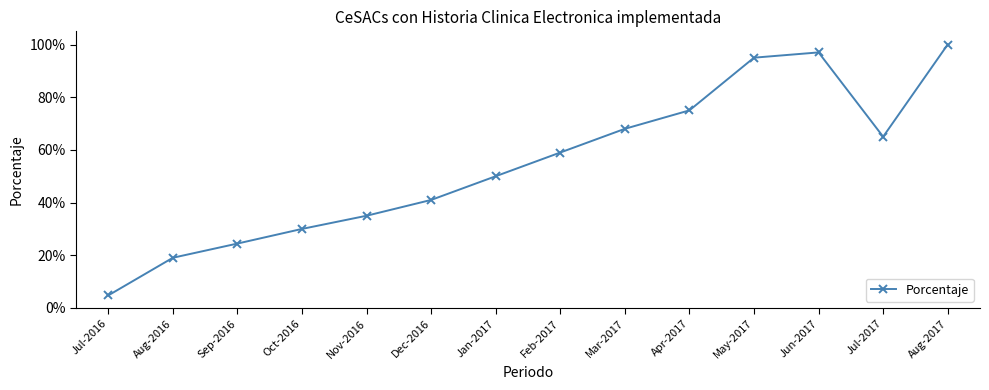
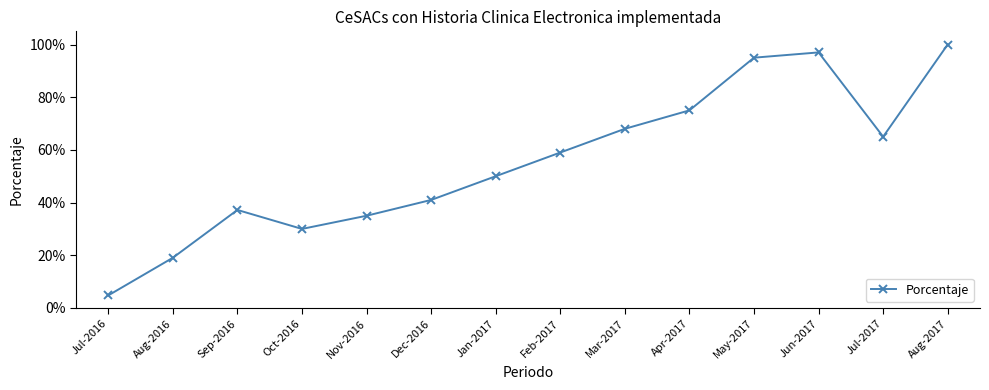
  {
    "Jul-2016": "5%",
    "Aug-2016": "19%",
-   "Sep-2016": "24%",
+   "Sep-2016": "37%",
    "Oct-2016": "30%",
    "Nov-2016": "35%",
    "Dec-2016": "41%",
    "Jan-2017": "50%",
    "Feb-2017": "59%",
    "Mar-2017": "68%",
    "Apr-2017": "75%",
    "May-2017": "95%",
    "Jun-2017": "97%",
    "Jul-2017": "65%",
    "Aug-2017": "100%"
  }
